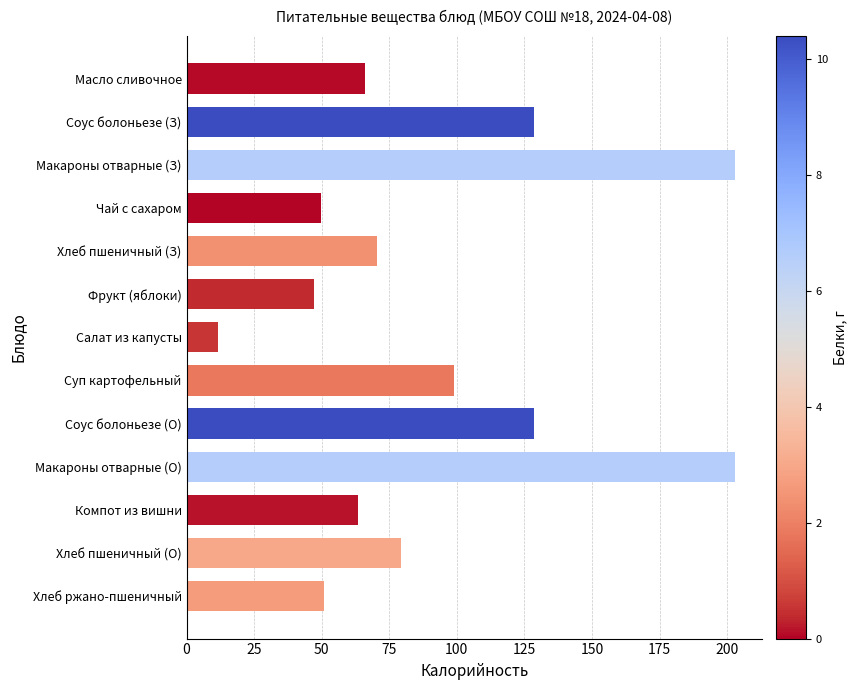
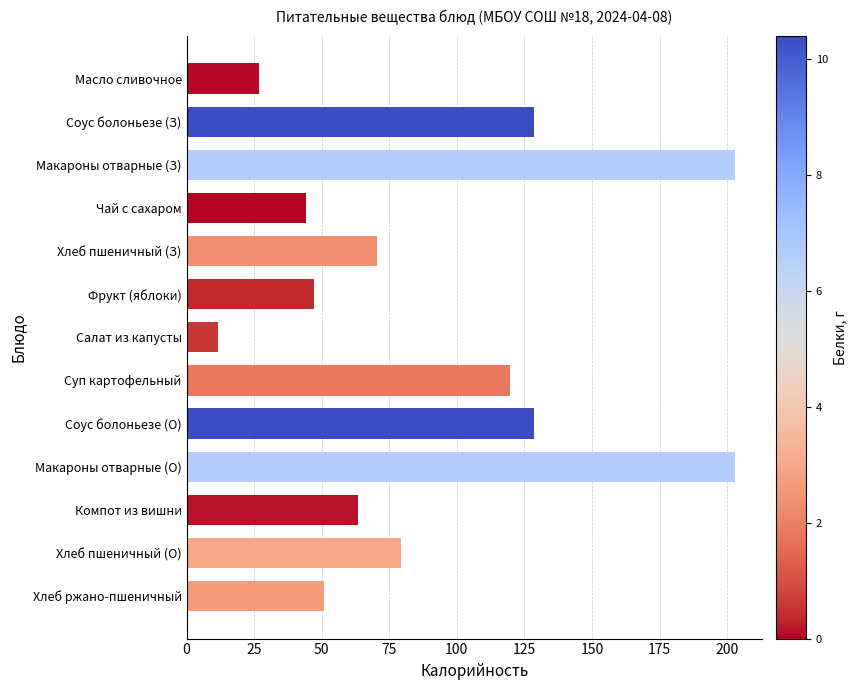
  {
-   "Масло сливочное": 66,
+   "Масло сливочное": 27,
    "Соус болоньезе (З)": 129,
    "Макароны отварные (З)": 203,
-   "Чай с сахаром": 50,
+   "Чай с сахаром": 44,
    "Хлеб пшеничный (З)": 71,
    "Фрукт (яблоки)": 47,
    "Салат из капусты": 12,
-   "Суп картофельный": 99,
+   "Суп картофельный": 120,
    "Соус болоньезе (О)": 129,
    "Макароны отварные (О)": 203,
    "Компот из вишни": 64,
    "Хлеб пшеничный (О)": 79,
    "Хлеб ржано-пшеничный": 51
  }
